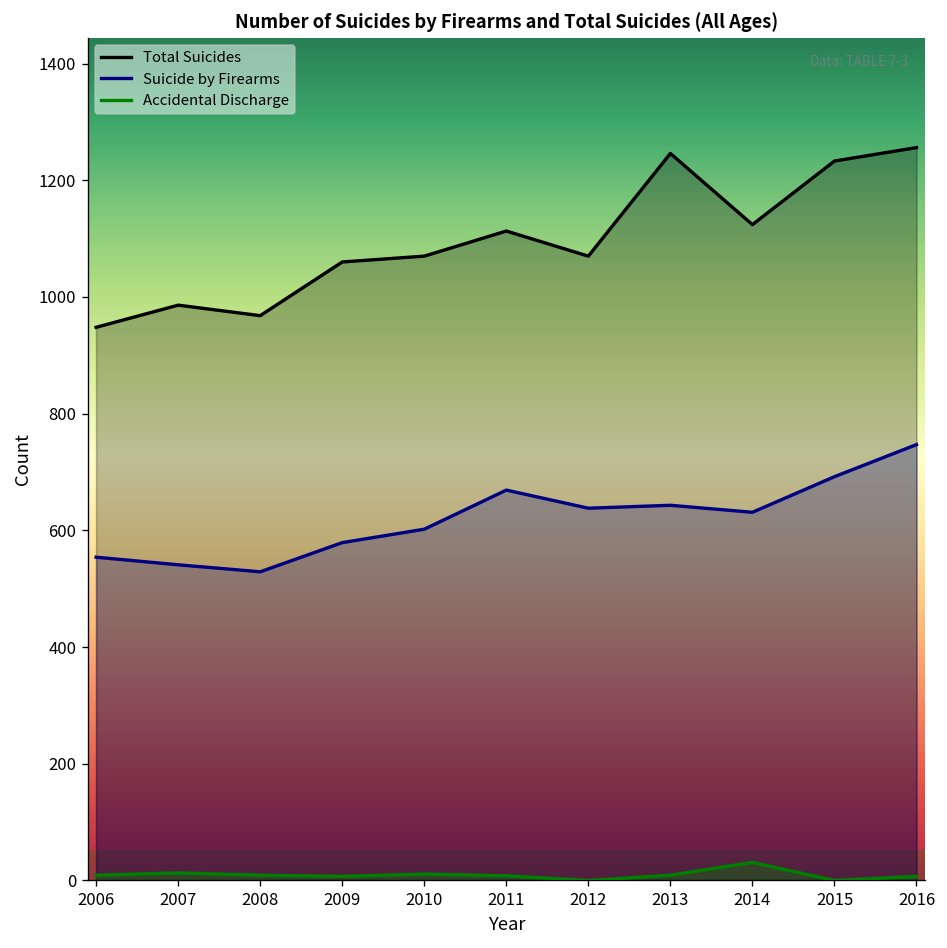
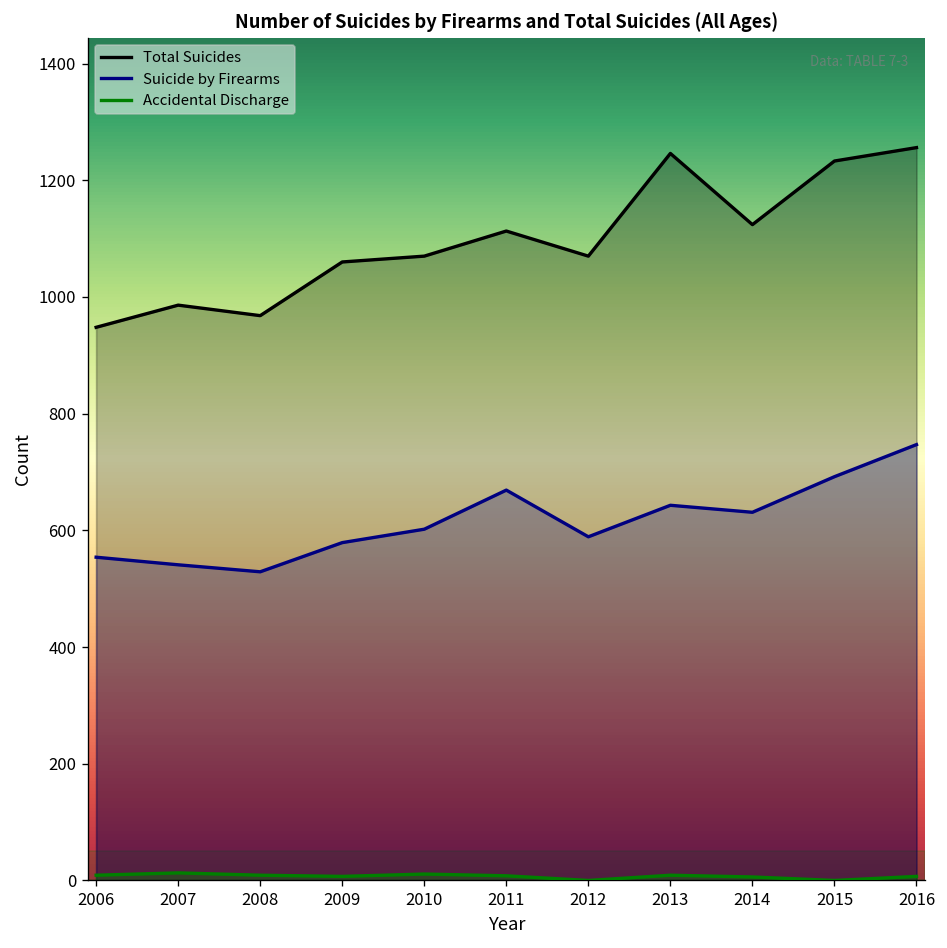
  {
    "Total Suicides": {
      "2006": 950,
      "2007": 990,
      "2008": 970,
      "2009": 1060,
      "2010": 1070,
      "2011": 1110,
      "2012": 1070,
      "2013": 1250,
      "2014": 1120,
      "2015": 1230,
      "2016": 1260
    },
    "Suicide by Firearms": {
      "2006": 550,
      "2007": 540,
      "2008": 530,
      "2009": 580,
      "2010": 600,
      "2011": 670,
-     "2012": 640,
+     "2012": 590,
      "2013": 640,
      "2014": 630,
      "2015": 690,
      "2016": 750
    },
    "Accidental Discharge": {
      "2006": 10,
      "2007": 10,
      "2008": 10,
      "2009": 10,
      "2010": 10,
      "2011": 10,
      "2012": 0,
      "2013": 10,
-     "2014": 30,
+     "2014": 10,
      "2015": 0,
      "2016": 10
    }
  }
